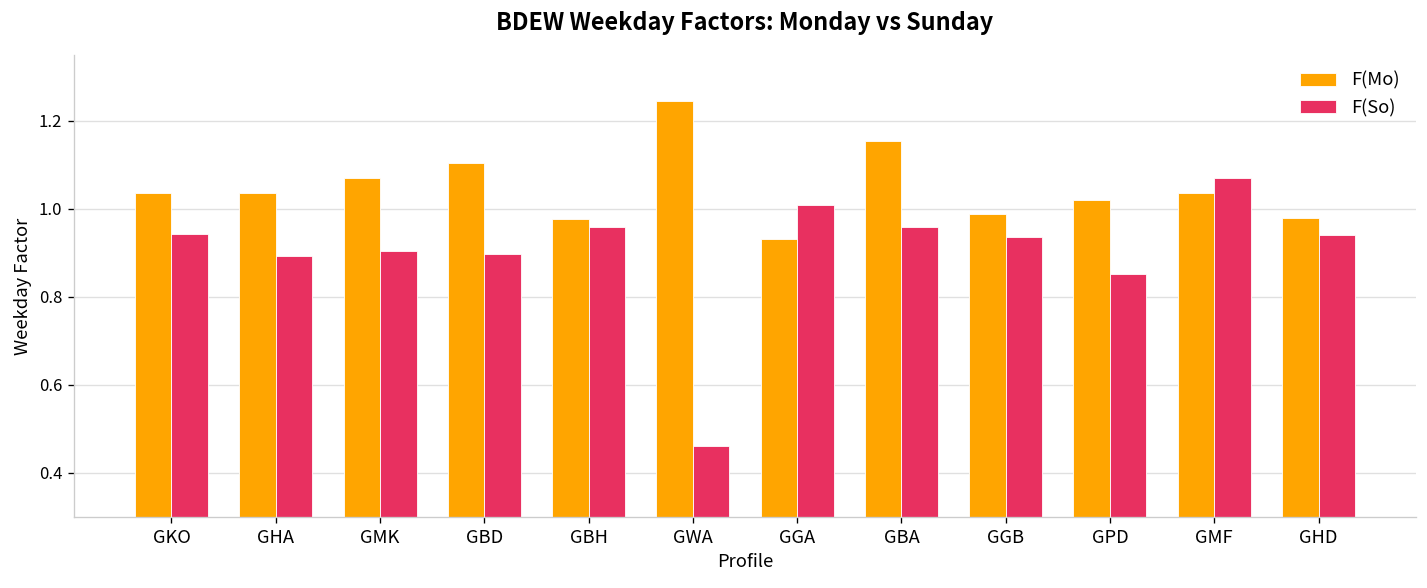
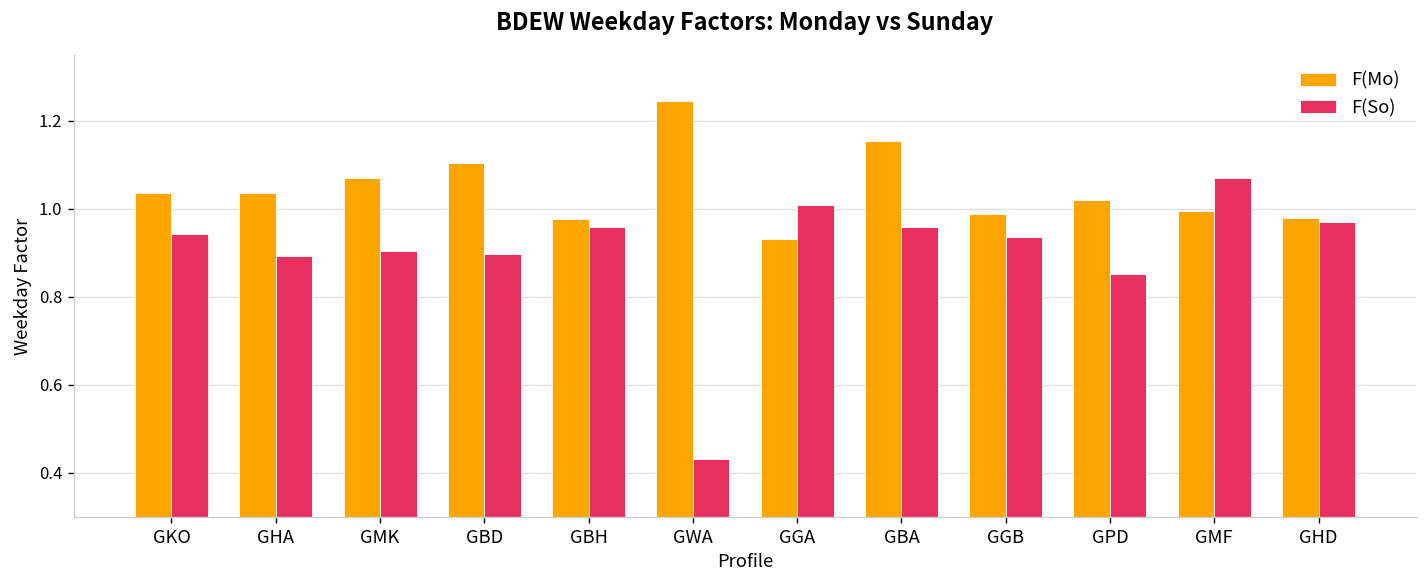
  {
    "F(Mo)": {
      "GKO": 1.04,
      "GHA": 1.04,
      "GMK": 1.07,
      "GBD": 1.11,
      "GBH": 0.98,
      "GWA": 1.25,
      "GGA": 0.93,
      "GBA": 1.15,
      "GGB": 0.99,
      "GPD": 1.02,
-     "GMF": 1.04,
+     "GMF": 0.99,
      "GHD": 0.98
    },
    "F(So)": {
      "GKO": 0.94,
      "GHA": 0.89,
      "GMK": 0.90,
      "GBD": 0.90,
      "GBH": 0.96,
-     "GWA": 0.46,
+     "GWA": 0.43,
      "GGA": 1.01,
      "GBA": 0.96,
      "GGB": 0.94,
      "GPD": 0.85,
      "GMF": 1.07,
-     "GHD": 0.94
+     "GHD": 0.97
    }
  }
